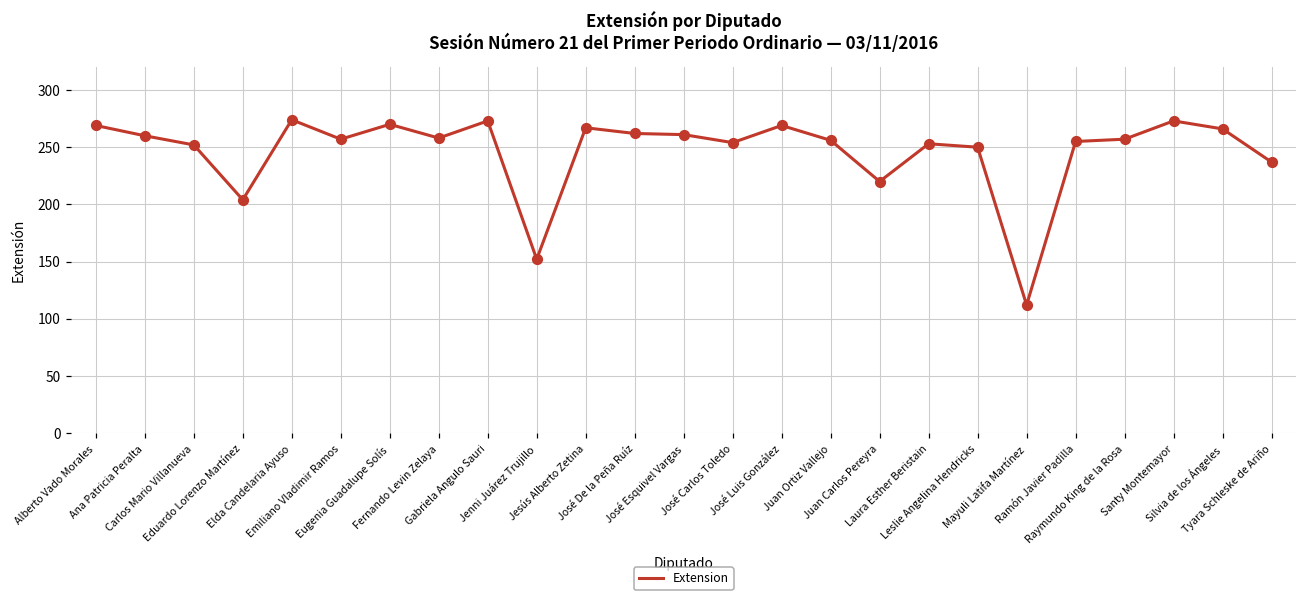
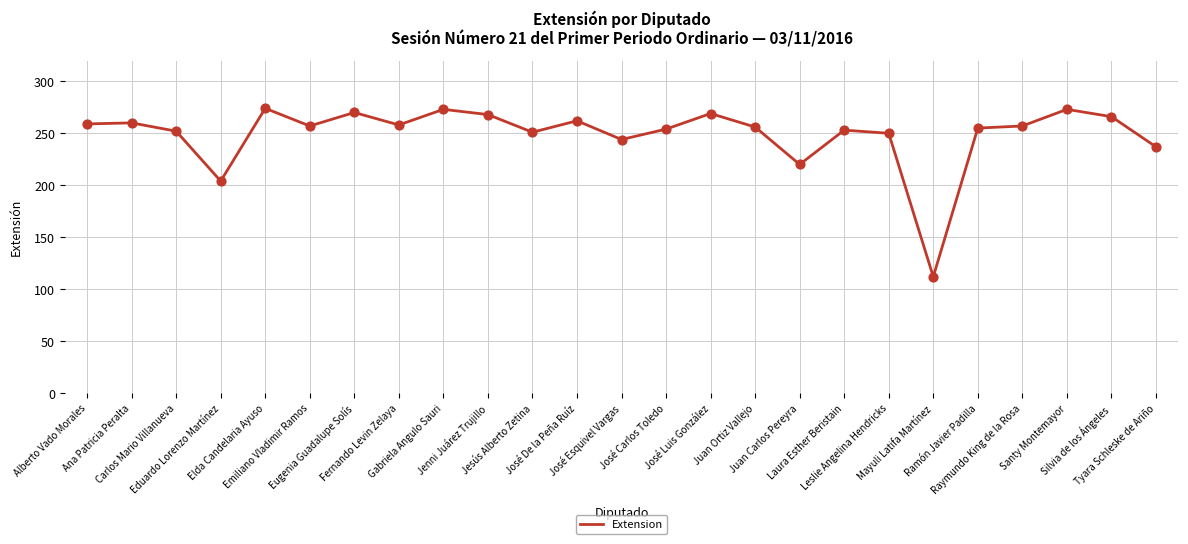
  {
-   "Alberto Vado Morales": 269,
+   "Alberto Vado Morales": 259,
    "Ana Patricia Peralta": 260,
    "Carlos Mario Villanueva": 252,
    "Eduardo Lorenzo Martínez": 204,
    "Elda Candelaria Ayuso": 274,
    "Emiliano Vladimir Ramos": 257,
    "Eugenia Guadalupe Solís": 270,
    "Fernando Levin Zelaya": 258,
    "Gabriela Angulo Sauri": 273,
-   "Jenni Juárez Trujillo": 152,
-   "Jesús Alberto Zetina": 267,
+   "Jenni Juárez Trujillo": 268,
+   "Jesús Alberto Zetina": 251,
    "José De la Peña Ruíz": 262,
-   "José Esquivel Vargas": 261,
+   "José Esquivel Vargas": 244,
    "José Carlos Toledo": 254,
    "José Luis González": 269,
    "Juan Ortiz Vallejo": 256,
    "Juan Carlos Pereyra": 220,
    "Laura Esther Beristain": 253,
    "Leslie Angelina Hendricks": 250,
    "Mayuli Latifa Martínez": 112,
    "Ramón Javier Padilla": 255,
    "Raymundo King de la Rosa": 257,
    "Santy Montemayor": 273,
    "Silvia de los Ángeles": 266,
    "Tyara Schleske de Ariño": 237
  }
